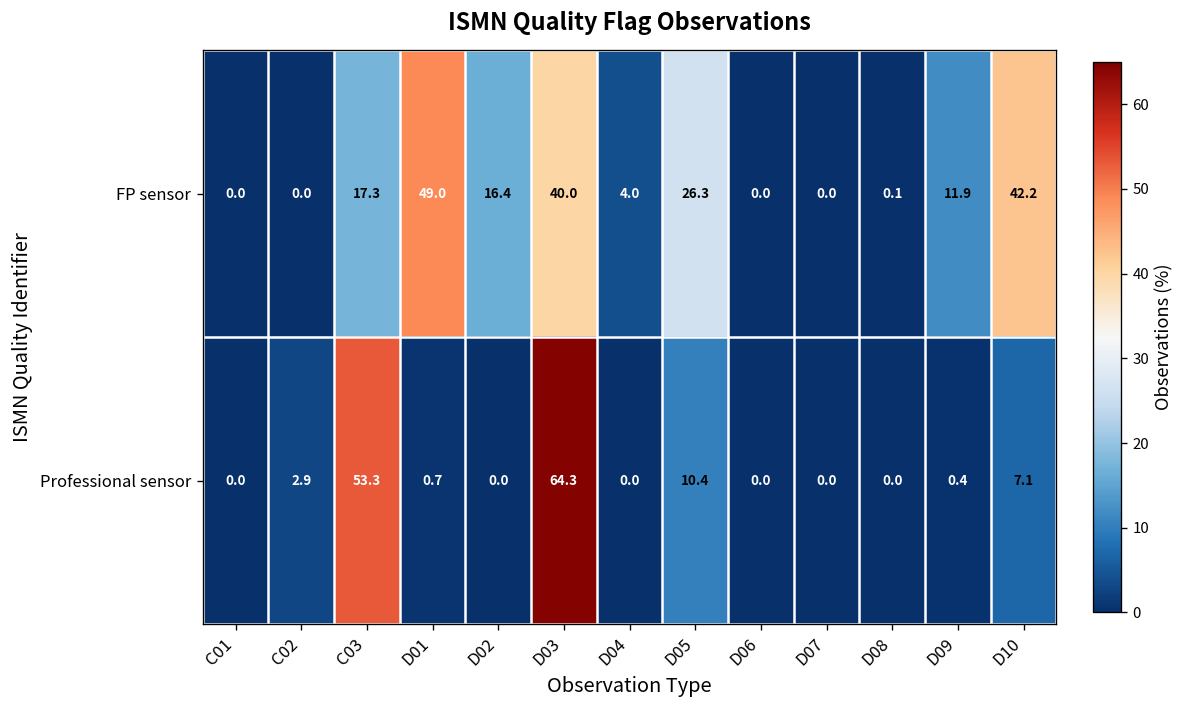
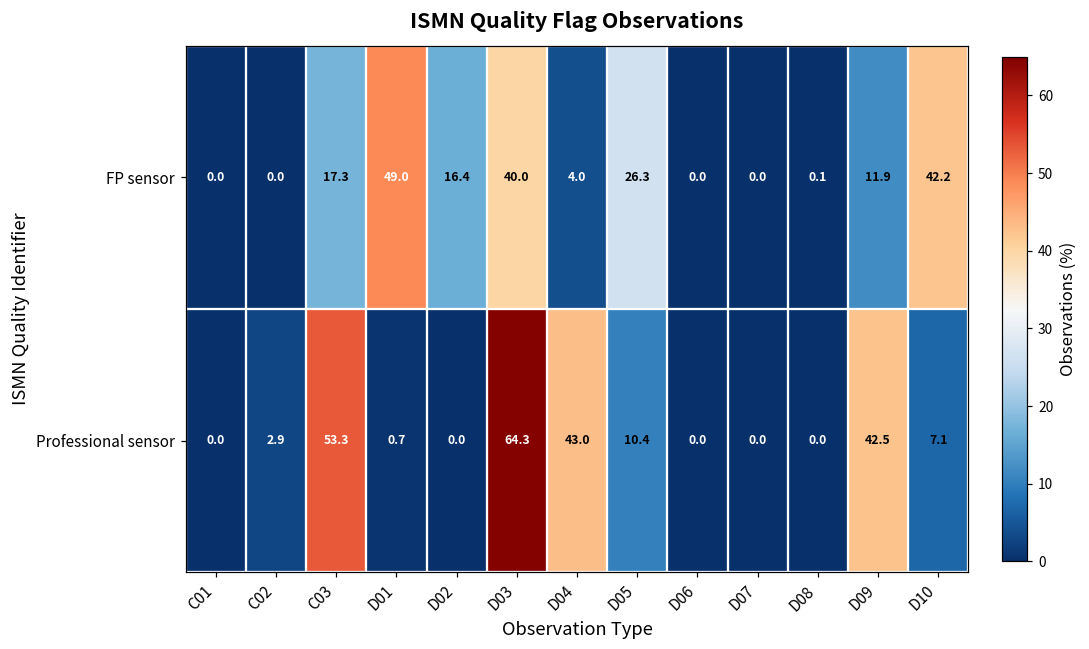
  {
    "FP sensor": {
      "C01": 0.0,
      "C02": 0.0,
      "C03": 17.3,
      "D01": 49.0,
      "D02": 16.4,
      "D03": 40.0,
      "D04": 4.0,
      "D05": 26.3,
      "D06": 0.0,
      "D07": 0.0,
      "D08": 0.1,
      "D09": 11.9,
      "D10": 42.2
    },
    "Professional sensor": {
      "C01": 0.0,
      "C02": 2.9,
      "C03": 53.3,
      "D01": 0.7,
      "D02": 0.0,
      "D03": 64.3,
-     "D04": 0.0,
+     "D04": 43.0,
      "D05": 10.4,
      "D06": 0.0,
      "D07": 0.0,
      "D08": 0.0,
-     "D09": 0.4,
+     "D09": 42.5,
      "D10": 7.1
    }
  }
